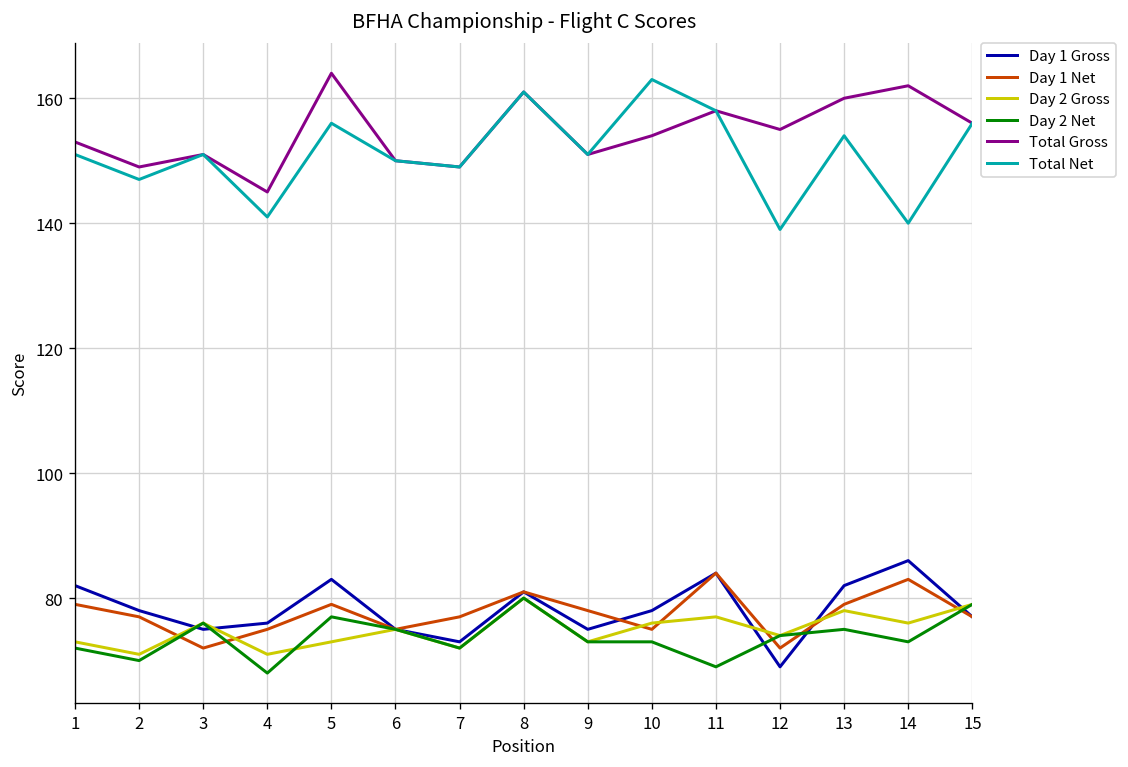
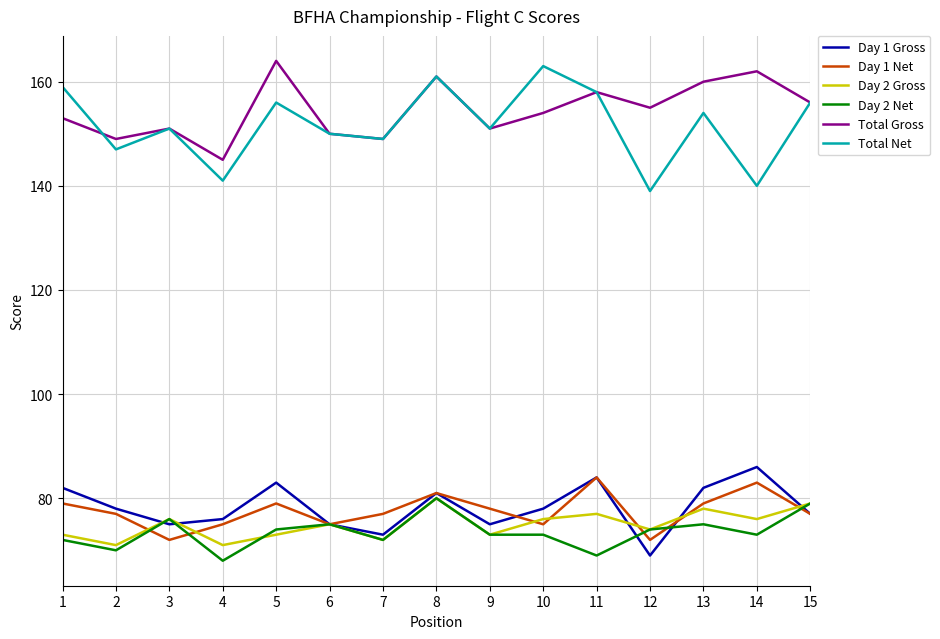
  {
    "Day 1 Gross": {
      "1": 82,
      "2": 78,
      "3": 75,
      "4": 76,
      "5": 83,
      "7": 73,
      "9": 75,
      "10": 78,
      "12": 69,
      "13": 82,
      "14": 86
    },
    "Day 1 Net": {
      "1": 79,
      "2": 77,
      "3": 72,
      "4": 75,
      "5": 79,
      "7": 77,
      "9": 78,
      "10": 75,
      "12": 72,
      "13": 79,
      "14": 83
    },
    "Day 2 Gross": {
      "1": 73,
      "2": 71,
      "4": 71,
      "5": 73,
      "10": 76,
      "11": 77,
      "13": 78,
      "14": 76
    },
    "Day 2 Net": {
      "1": 72,
      "2": 70,
      "4": 68,
-     "5": 77,
+     "5": 74,
      "10": 73,
      "11": 69,
      "13": 75,
      "14": 73
    },
    "Total Gross": {
      "1": 153,
      "2": 149,
      "4": 145,
      "5": 164,
      "10": 154,
      "12": 155,
      "13": 160,
      "14": 162
    },
    "Total Net": {
-     "1": 151,
+     "1": 159,
      "2": 147,
      "4": 141,
      "5": 156,
      "10": 163,
      "12": 139,
      "13": 154,
      "14": 140
    }
  }
